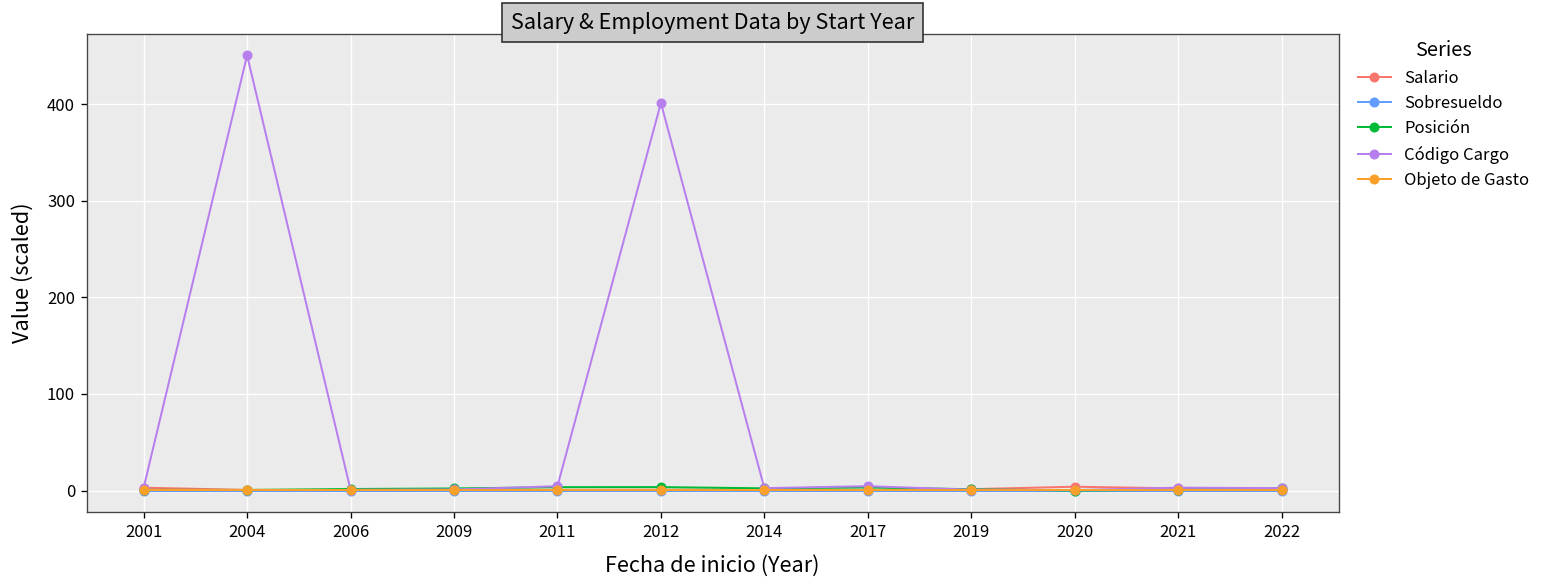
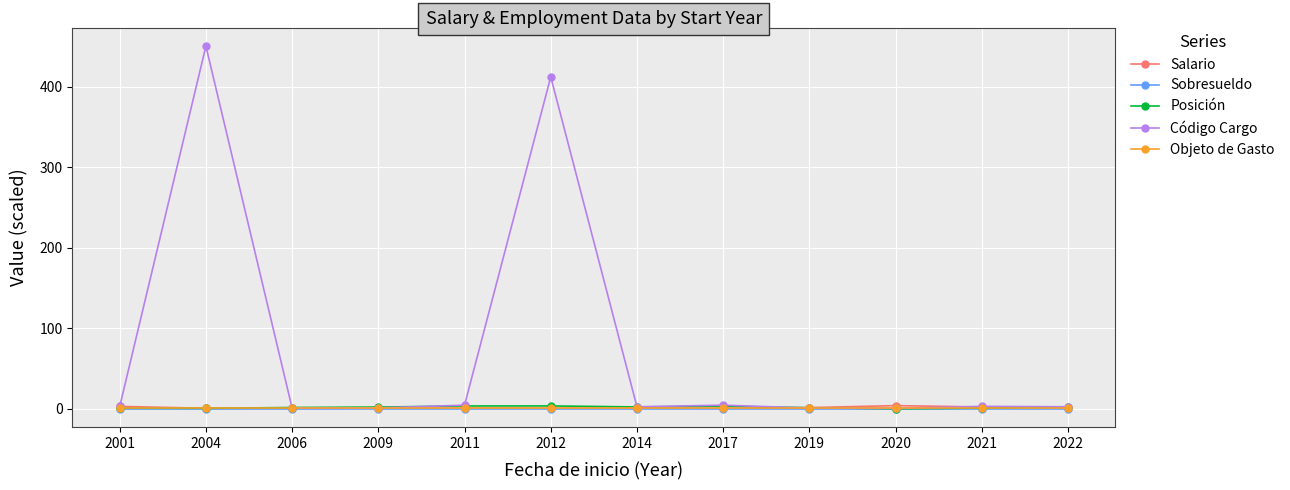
  {
    "Código Cargo": {
      "2004": 450,
-     "2012": 400
+     "2012": 410
    }
  }
